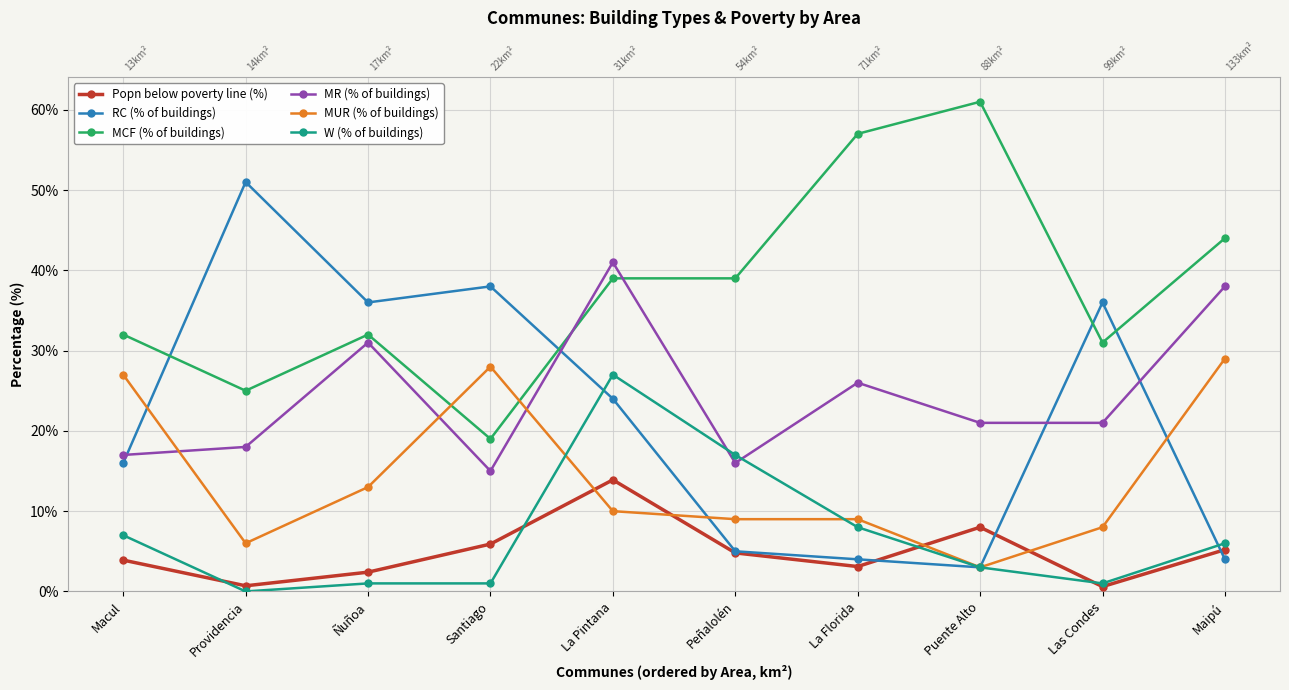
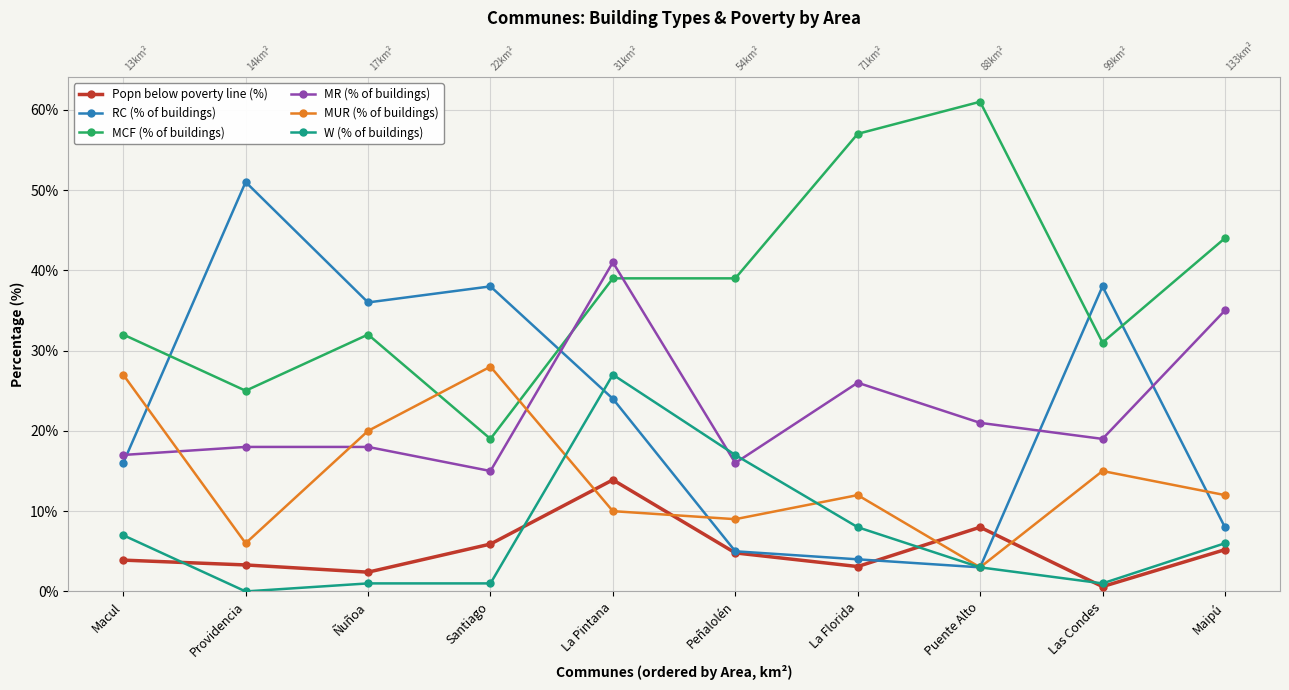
  {
    "Popn below poverty line (%)": {
      "Macul": "4%",
-     "Providencia": "1%",
+     "Providencia": "3%",
      "Ñuñoa": "2%",
      "Santiago": "6%",
      "La Pintana": "14%",
      "La Florida": "3%",
      "Puente Alto": "8%",
      "Las Condes": "1%",
      "Maipú": "5%"
    },
    "RC (% of buildings)": {
      "Macul": "16%",
      "Providencia": "51%",
      "Ñuñoa": "36%",
      "Santiago": "38%",
      "La Pintana": "24%",
      "La Florida": "4%",
-     "Las Condes": "36%",
-     "Maipú": "4%"
+     "Las Condes": "38%",
+     "Maipú": "8%"
    },
    "MR (% of buildings)": {
      "Macul": "17%",
      "Providencia": "18%",
-     "Ñuñoa": "31%",
+     "Ñuñoa": "18%",
      "Santiago": "15%",
      "La Pintana": "41%",
      "Peñalolén": "16%",
      "La Florida": "26%",
      "Puente Alto": "21%",
-     "Las Condes": "21%",
-     "Maipú": "38%"
+     "Las Condes": "19%",
+     "Maipú": "35%"
    },
    "MUR (% of buildings)": {
      "Macul": "27%",
      "Providencia": "6%",
-     "Ñuñoa": "13%",
+     "Ñuñoa": "20%",
      "Santiago": "28%",
      "La Pintana": "10%",
      "Peñalolén": "9%",
-     "La Florida": "9%",
-     "Las Condes": "8%",
-     "Maipú": "29%"
+     "La Florida": "12%",
+     "Las Condes": "15%",
+     "Maipú": "12%"
    }
  }
